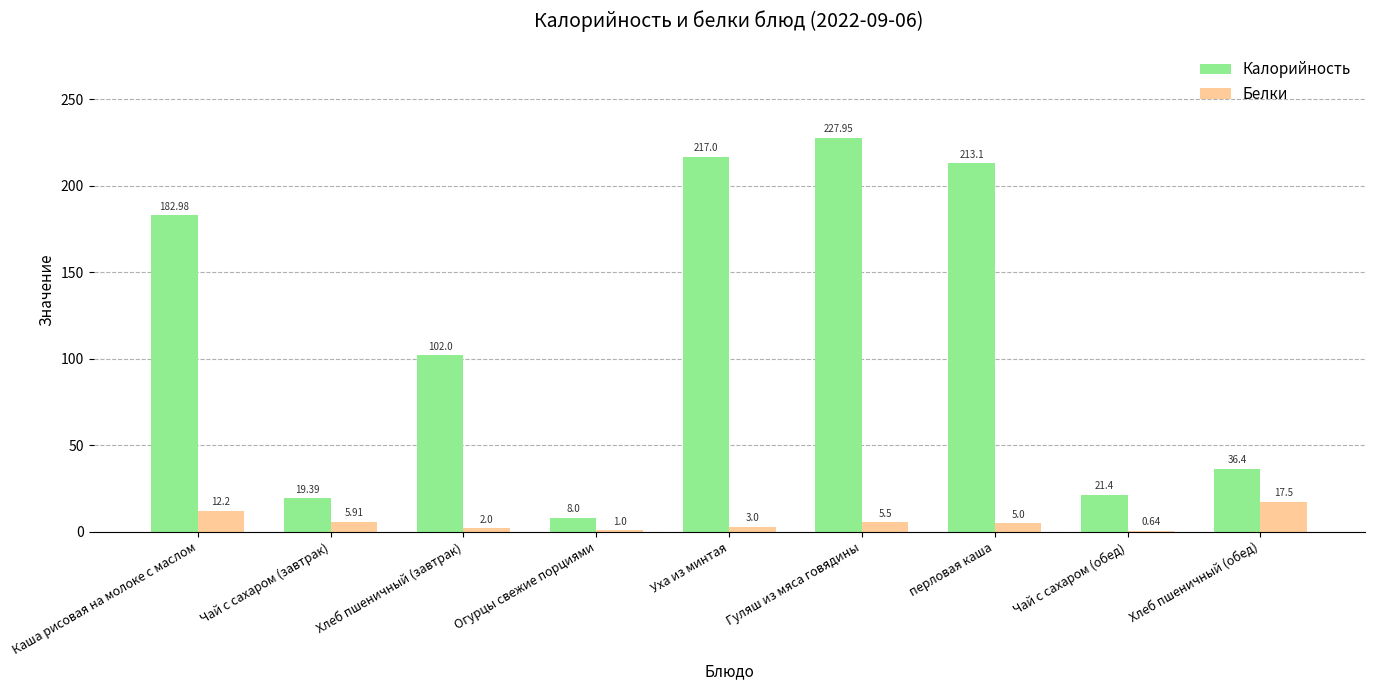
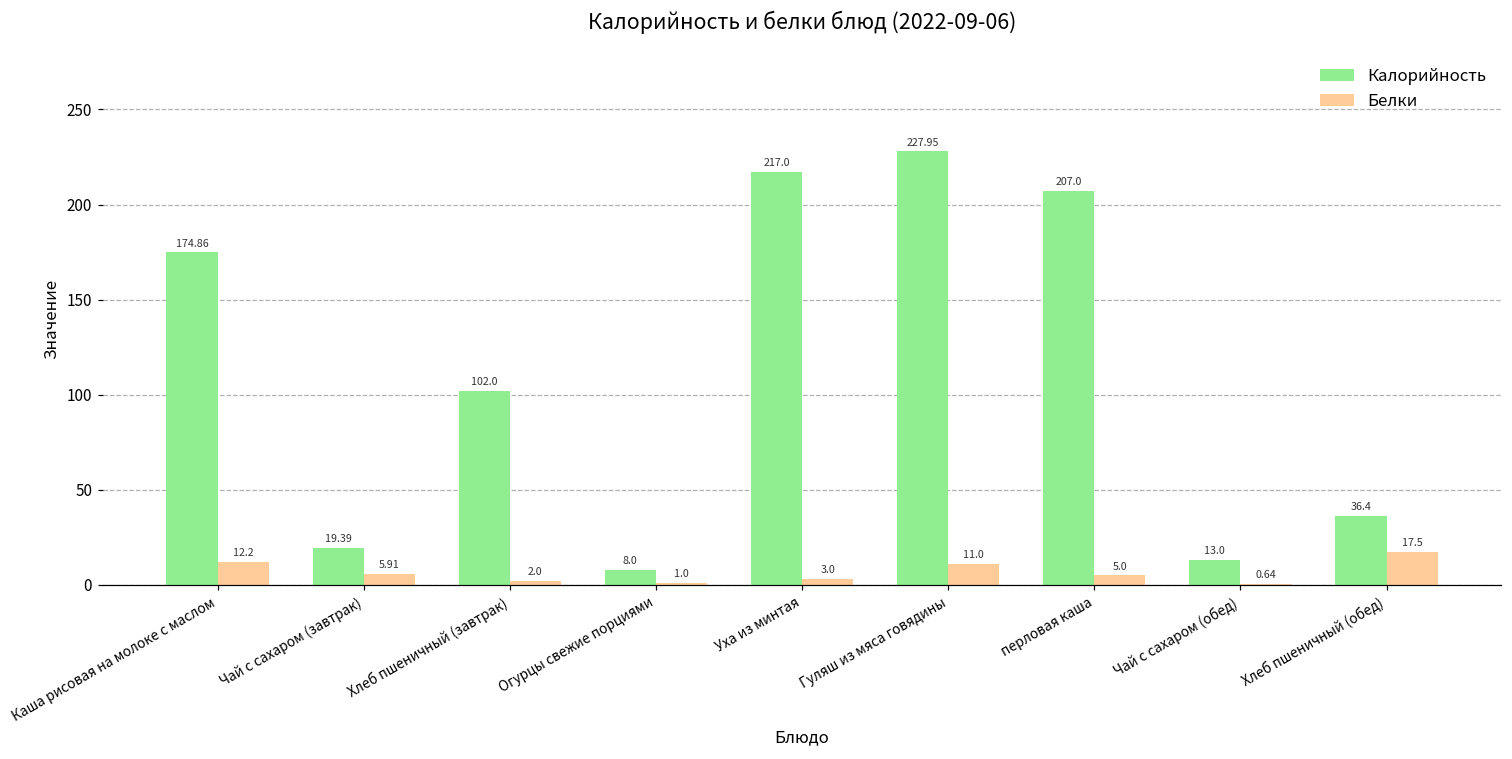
  {
    "Калорийность": {
-     "Каша рисовая на молоке с маслом": 182.98,
+     "Каша рисовая на молоке с маслом": 174.86,
      "Чай с сахаром (завтрак)": 19.39,
      "Хлеб пшеничный (завтрак)": 102.0,
      "Огурцы свежие порциями": 8.0,
      "Уха из минтая": 217.0,
      "Гуляш из мяса говядины": 227.95,
-     "перловая каша": 213.1,
-     "Чай с сахаром (обед)": 21.4,
+     "перловая каша": 207.0,
+     "Чай с сахаром (обед)": 13.0,
      "Хлеб пшеничный (обед)": 36.4
    },
    "Белки": {
      "Каша рисовая на молоке с маслом": 12.2,
      "Чай с сахаром (завтрак)": 5.91,
      "Хлеб пшеничный (завтрак)": 2.0,
      "Огурцы свежие порциями": 1.0,
      "Уха из минтая": 3.0,
-     "Гуляш из мяса говядины": 5.5,
+     "Гуляш из мяса говядины": 11.0,
      "перловая каша": 5.0,
      "Чай с сахаром (обед)": 0.64,
      "Хлеб пшеничный (обед)": 17.5
    }
  }
